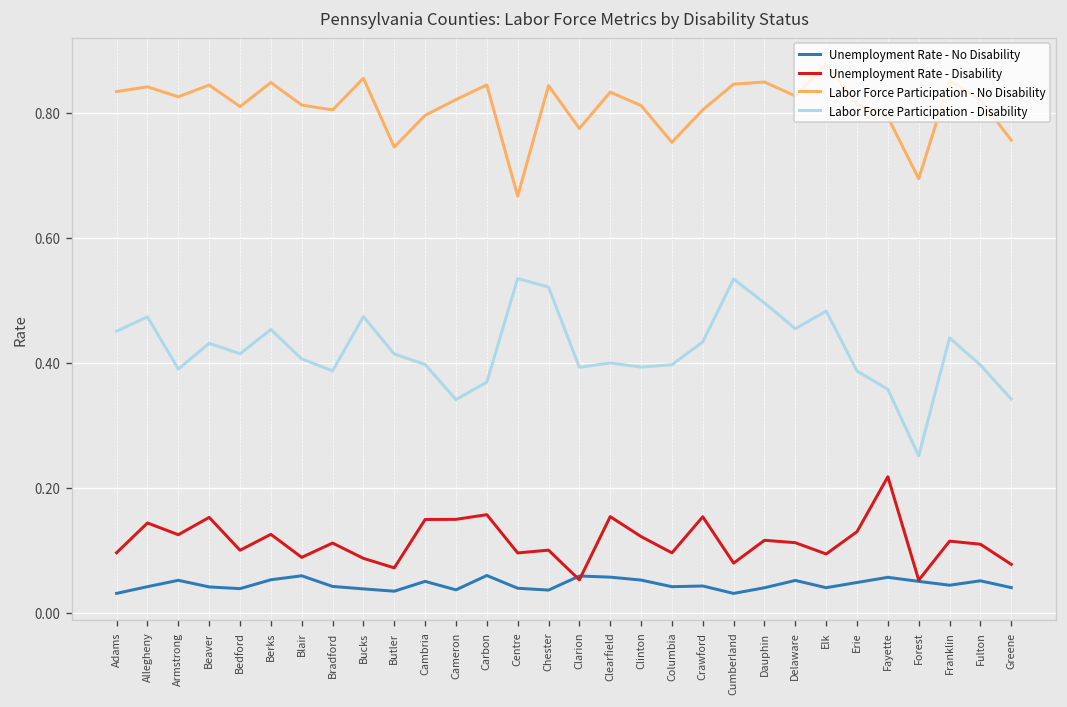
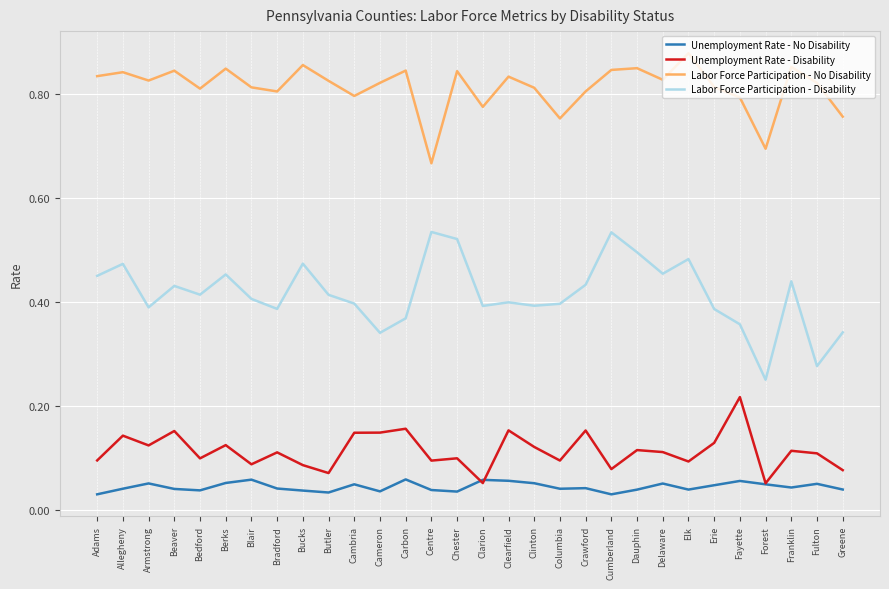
  {
    "Unemployment Rate - No Disability": {
      "Adams": 0.03,
      "Allegheny": 0.04,
      "Armstrong": 0.05,
      "Beaver": 0.04,
      "Bedford": 0.04,
      "Berks": 0.05,
      "Blair": 0.06,
      "Bradford": 0.04,
      "Bucks": 0.04,
      "Butler": 0.03,
      "Cambria": 0.05,
      "Cameron": 0.04,
      "Carbon": 0.06,
      "Centre": 0.04,
      "Chester": 0.04,
      "Clarion": 0.06,
      "Clearfield": 0.06,
      "Clinton": 0.05,
      "Columbia": 0.04,
      "Crawford": 0.04,
      "Cumberland": 0.03,
      "Dauphin": 0.04,
      "Delaware": 0.05,
      "Elk": 0.04,
      "Erie": 0.05,
      "Fayette": 0.06,
      "Franklin": 0.04,
      "Fulton": 0.05,
      "Greene": 0.04
    },
    "Unemployment Rate - Disability": {
      "Adams": 0.10,
      "Allegheny": 0.14,
      "Armstrong": 0.12,
      "Beaver": 0.15,
      "Bedford": 0.10,
      "Berks": 0.13,
      "Blair": 0.09,
      "Bradford": 0.11,
      "Bucks": 0.09,
      "Butler": 0.07,
      "Cambria": 0.15,
      "Cameron": 0.15,
      "Carbon": 0.16,
      "Centre": 0.10,
      "Chester": 0.10,
      "Clarion": 0.05,
      "Clearfield": 0.15,
      "Clinton": 0.12,
      "Columbia": 0.10,
      "Crawford": 0.15,
      "Cumberland": 0.08,
      "Dauphin": 0.12,
      "Delaware": 0.11,
      "Elk": 0.09,
      "Erie": 0.13,
      "Fayette": 0.22,
      "Franklin": 0.11,
      "Fulton": 0.11,
      "Greene": 0.08
    },
    "Labor Force Participation - No Disability": {
      "Adams": 0.83,
      "Allegheny": 0.84,
      "Armstrong": 0.83,
      "Beaver": 0.84,
      "Bedford": 0.81,
      "Berks": 0.85,
      "Blair": 0.81,
      "Bradford": 0.80,
      "Bucks": 0.86,
-     "Butler": 0.75,
+     "Butler": 0.83,
      "Cambria": 0.80,
      "Cameron": 0.82,
      "Carbon": 0.84,
      "Centre": 0.67,
      "Chester": 0.84,
      "Clarion": 0.78,
      "Clearfield": 0.83,
      "Clinton": 0.81,
      "Columbia": 0.75,
      "Crawford": 0.80,
      "Cumberland": 0.85,
      "Dauphin": 0.85,
      "Forest": 0.69,
      "Greene": 0.76
    },
    "Labor Force Participation - Disability": {
      "Adams": 0.45,
      "Allegheny": 0.47,
      "Armstrong": 0.39,
      "Beaver": 0.43,
      "Bedford": 0.41,
      "Berks": 0.45,
      "Blair": 0.41,
      "Bradford": 0.39,
      "Bucks": 0.47,
      "Butler": 0.41,
      "Cambria": 0.40,
      "Cameron": 0.34,
      "Carbon": 0.37,
      "Centre": 0.53,
      "Chester": 0.52,
      "Clarion": 0.39,
      "Clearfield": 0.40,
      "Clinton": 0.39,
      "Columbia": 0.40,
      "Crawford": 0.43,
      "Cumberland": 0.53,
      "Dauphin": 0.50,
      "Delaware": 0.45,
      "Elk": 0.48,
      "Erie": 0.39,
      "Fayette": 0.36,
      "Forest": 0.25,
      "Franklin": 0.44,
-     "Fulton": 0.40,
+     "Fulton": 0.28,
      "Greene": 0.34
    }
  }
